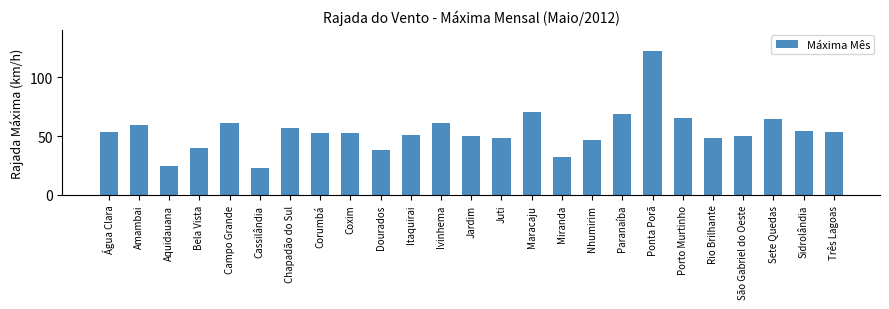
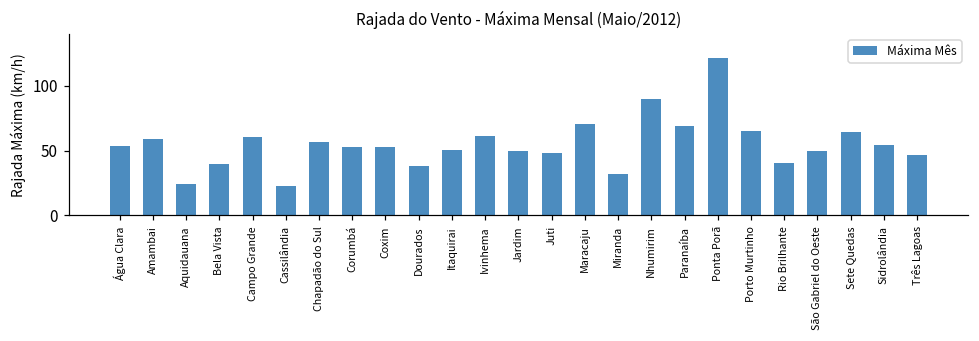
  {
    "Água Clara": 54,
    "Amambai": 59,
    "Aquidauana": 25,
    "Bela Vista": 40,
    "Campo Grande": 61,
    "Cassilândia": 23,
    "Chapadão do Sul": 57,
    "Corumbá": 53,
    "Coxim": 53,
    "Dourados": 38,
    "Itaquirai": 51,
    "Ivinhema": 61,
    "Jardim": 50,
    "Juti": 48,
    "Maracaju": 71,
    "Miranda": 32,
-   "Nhumirim": 47,
+   "Nhumirim": 90,
    "Paranaíba": 69,
    "Ponta Porã": 122,
    "Porto Murtinho": 66,
-   "Rio Brilhante": 48,
+   "Rio Brilhante": 40,
    "São Gabriel do Oeste": 50,
    "Sete Quedas": 64,
    "Sidrolândia": 54,
-   "Três Lagoas": 54
+   "Três Lagoas": 46
  }
